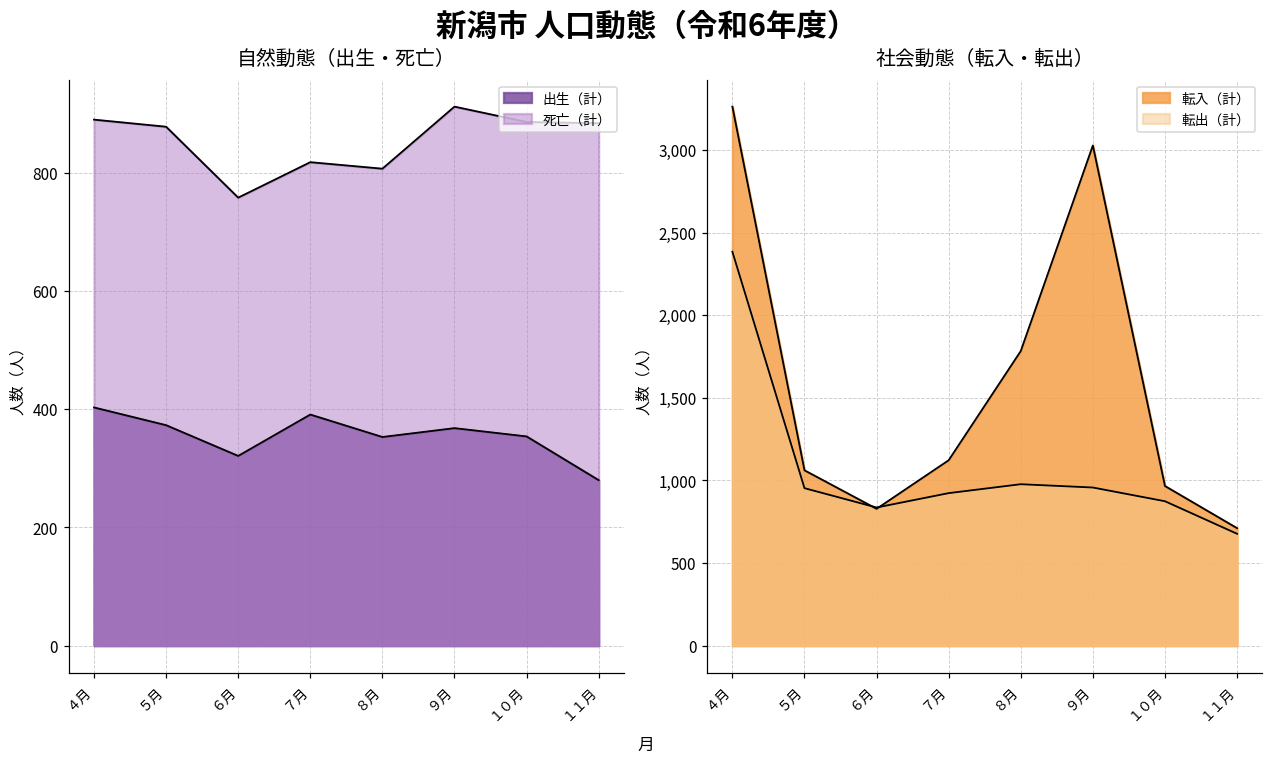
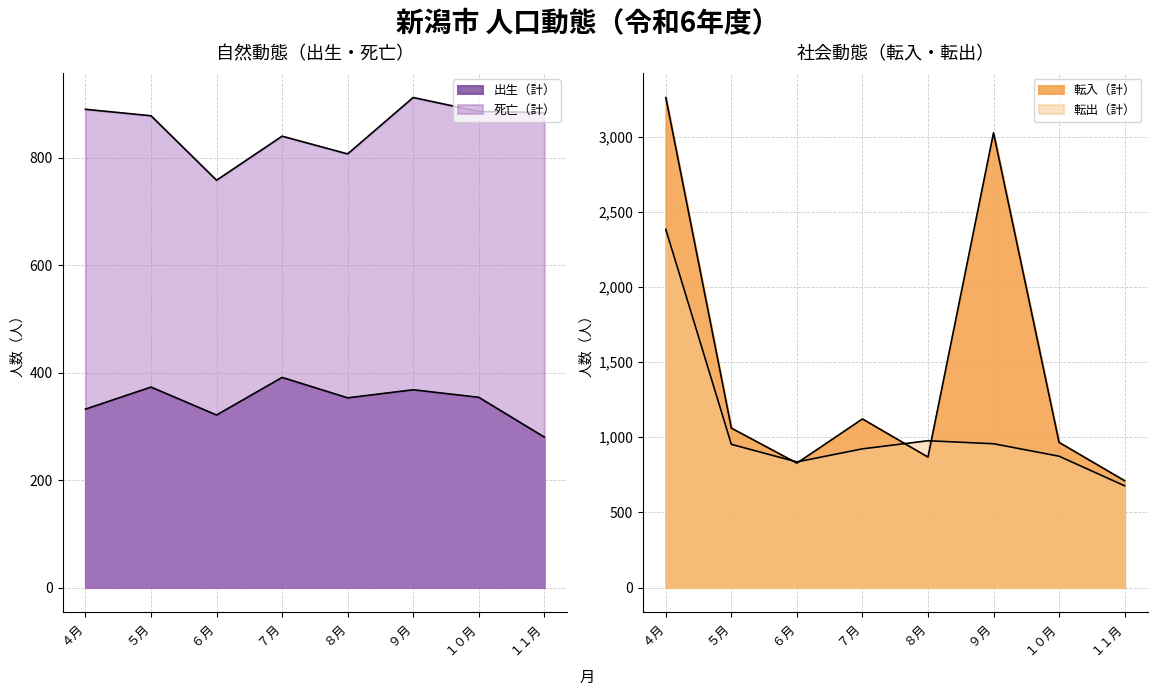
  {
    "自然動態（出生・死亡）": {
      "出生（計）": {
-       "４月": "400",
+       "４月": "330",
        "５月": "370",
        "６月": "320",
        "７月": "390",
        "８月": "350",
        "９月": "370",
        "１０月": "350",
        "１１月": "280"
      },
      "死亡（計）": {
        "４月": "890",
        "５月": "880",
        "６月": "760",
-       "７月": "820",
+       "７月": "840",
        "８月": "810",
        "９月": "910"
      }
    },
    "社会動態（転入・転出）": {
      "転入（計）": {
        "４月": "3,260",
        "５月": "1,060",
        "７月": "1,120",
-       "８月": "1,780",
+       "８月": "870",
        "９月": "3,030",
        "１０月": "970",
        "１１月": "710"
      },
      "転出（計）": {
        "４月": "2,380",
        "５月": "950",
        "７月": "920",
        "８月": "980",
        "９月": "960",
        "１０月": "870",
        "１１月": "680"
      }
    }
  }
